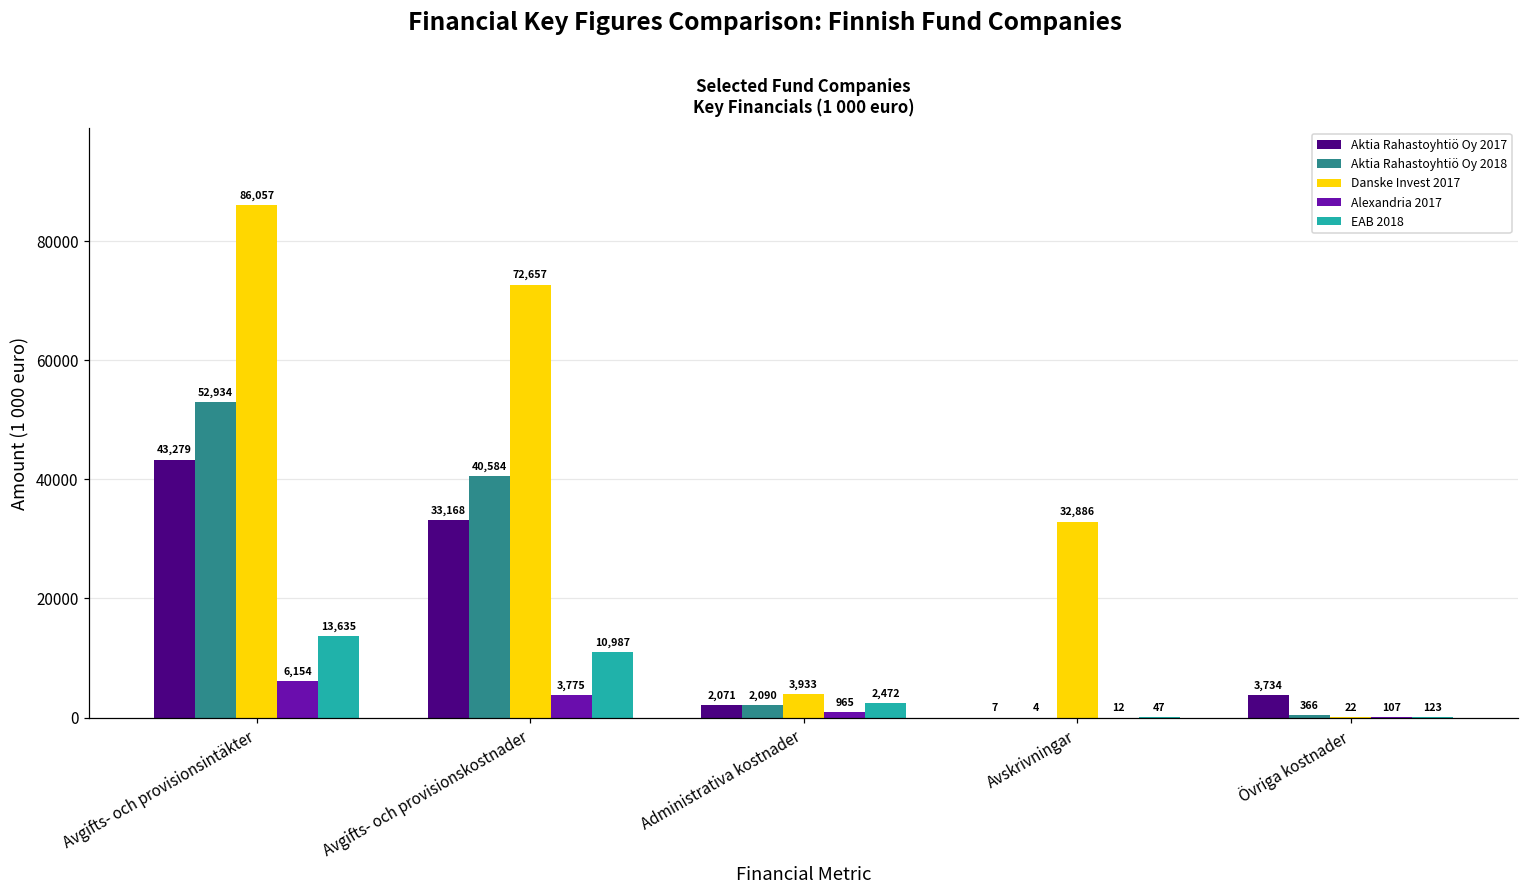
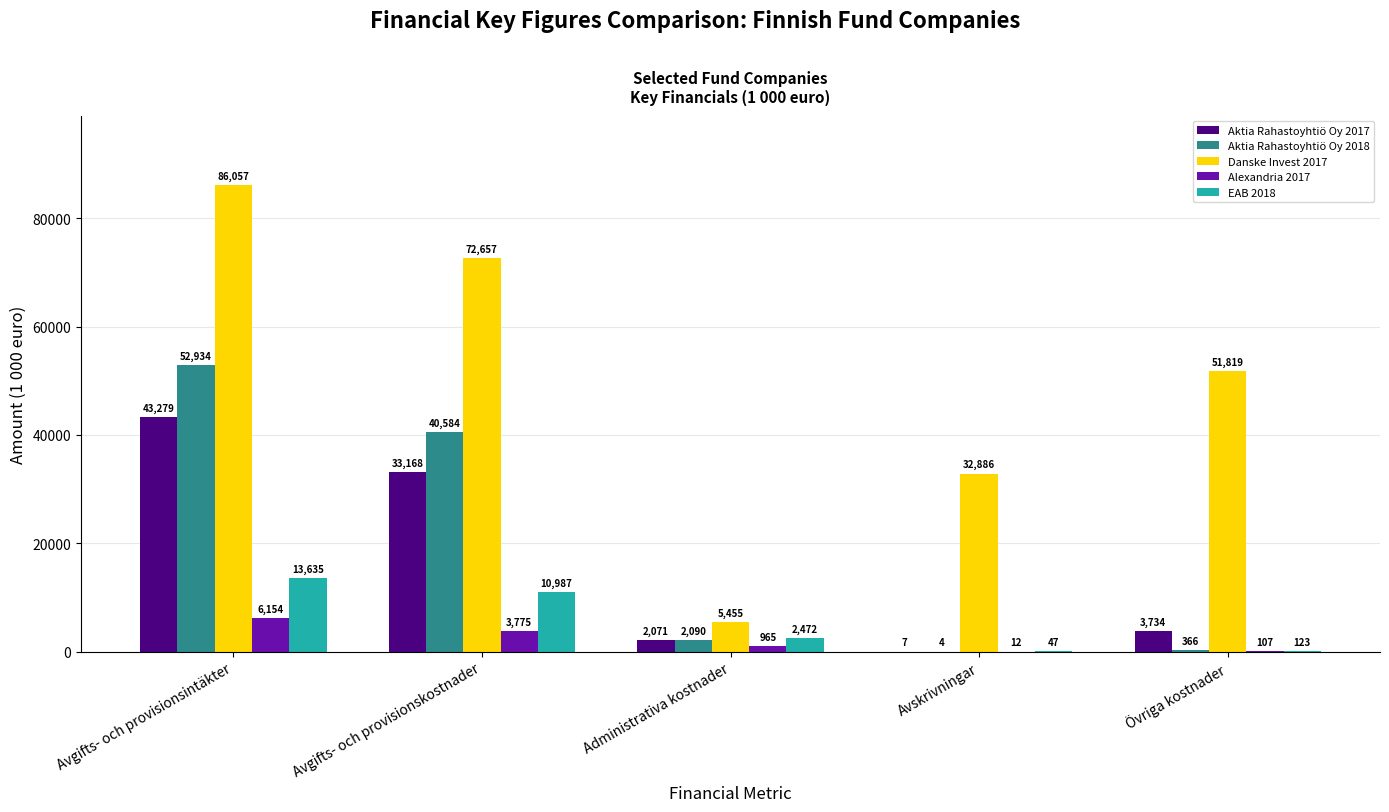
  {
    "Danske Invest 2017": {
      "Avgifts- och provisionsintäkter": "86,057",
      "Avgifts- och provisionskostnader": "72,657",
-     "Administrativa kostnader": "3,933",
+     "Administrativa kostnader": "5,455",
      "Avskrivningar": "32,886",
-     "Övriga kostnader": "22"
+     "Övriga kostnader": "51,819"
    }
  }
